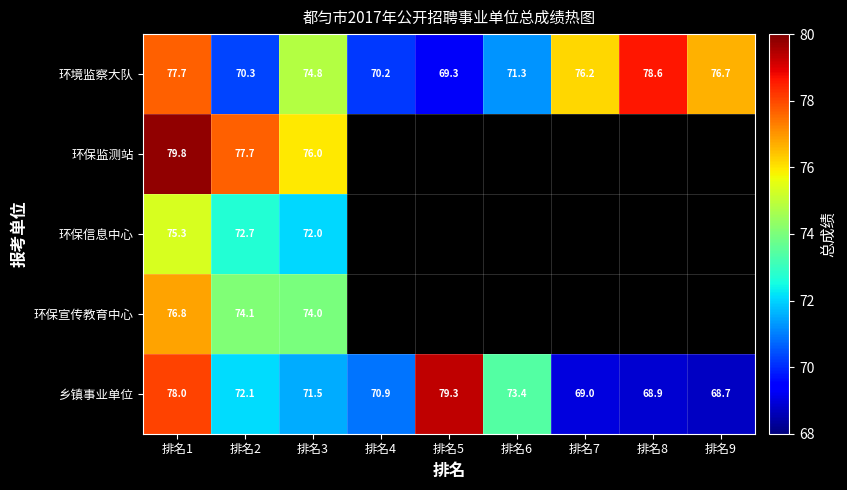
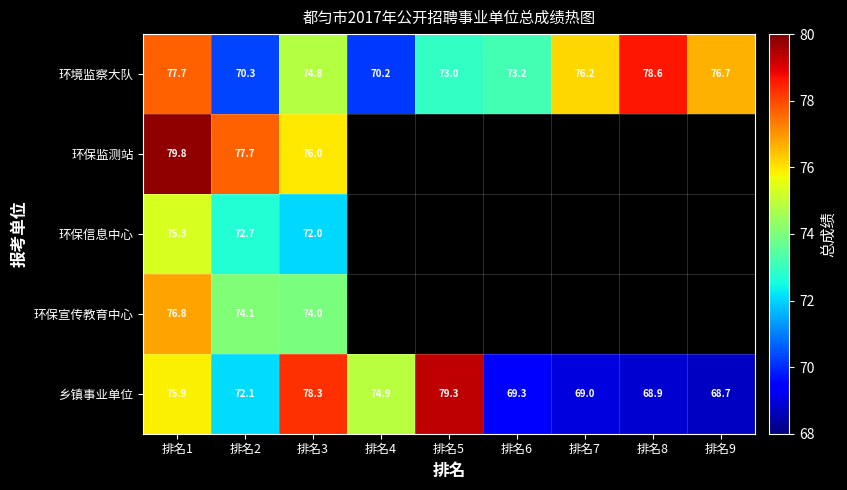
  {
    "环境监察大队": {
      "排名1": 77.7,
      "排名2": 70.3,
      "排名3": 74.8,
      "排名4": 70.2,
-     "排名5": 69.3,
-     "排名6": 71.3,
+     "排名5": 73.0,
+     "排名6": 73.2,
      "排名7": 76.2,
      "排名8": 78.6,
      "排名9": 76.7
    },
    "环保监测站": {
      "排名1": 79.8,
      "排名2": 77.7,
      "排名3": 76.0
    },
    "环保信息中心": {
      "排名1": 75.3,
      "排名2": 72.7,
      "排名3": 72.0
    },
    "环保宣传教育中心": {
      "排名1": 76.8,
      "排名2": 74.1,
      "排名3": 74.0
    },
    "乡镇事业单位": {
-     "排名1": 78.0,
+     "排名1": 75.9,
      "排名2": 72.1,
-     "排名3": 71.5,
-     "排名4": 70.9,
+     "排名3": 78.3,
+     "排名4": 74.9,
      "排名5": 79.3,
-     "排名6": 73.4,
+     "排名6": 69.3,
      "排名7": 69.0,
      "排名8": 68.9,
      "排名9": 68.7
    }
  }
